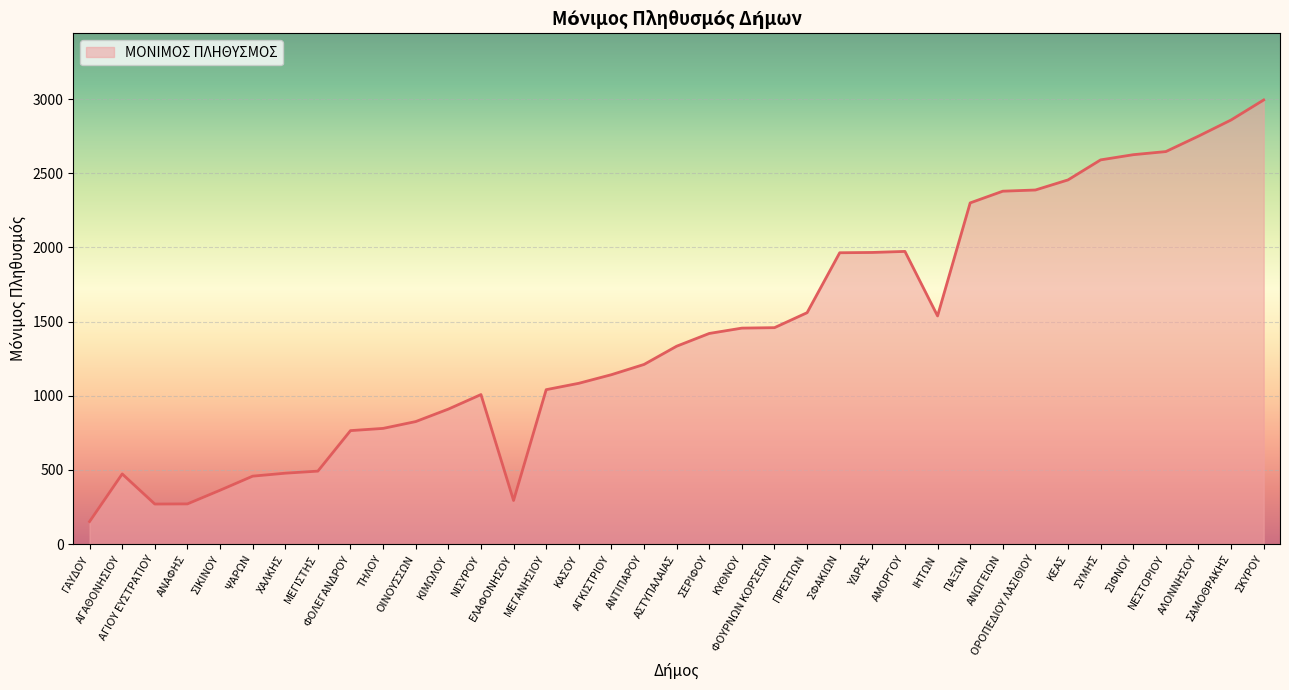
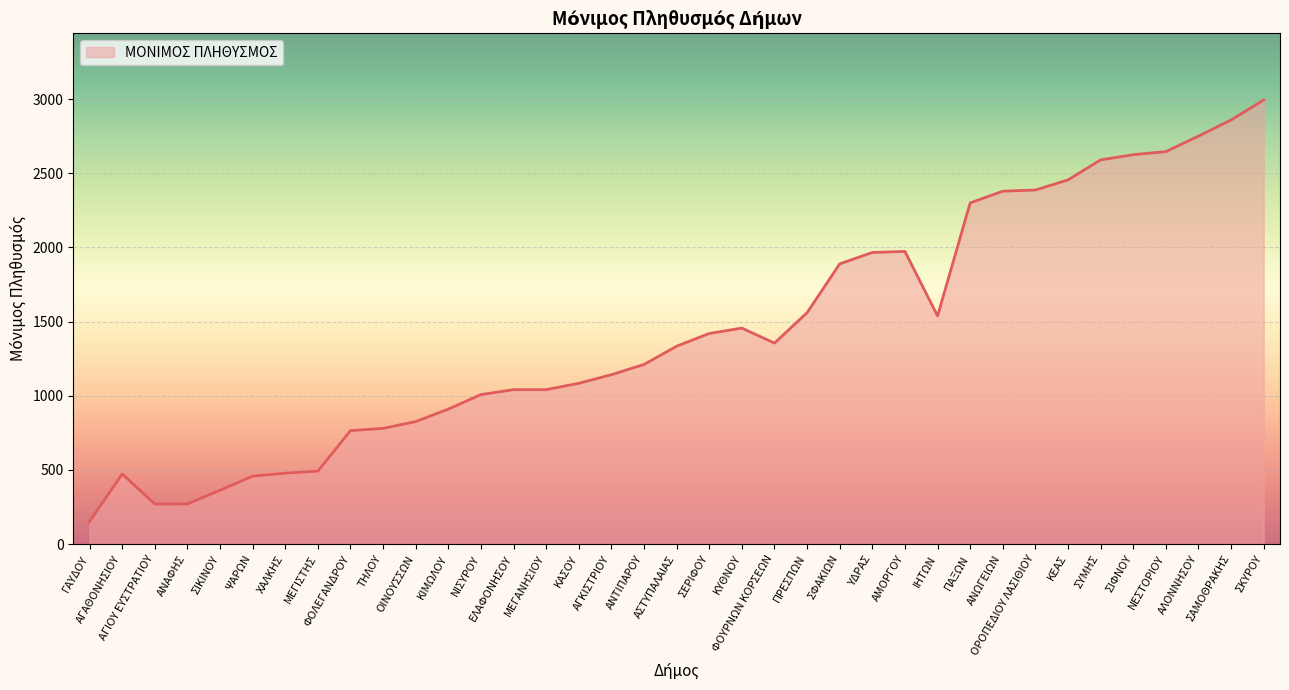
  {
    "ΓΑΥΔΟΥ": 150,
    "ΑΓΑΘΟΝΗΣΙΟΥ": 470,
    "ΑΓΙΟΥ ΕΥΣΤΡΑΤΙΟΥ": 270,
    "ΑΝΑΦΗΣ": 270,
    "ΣΙΚΙΝΟΥ": 360,
    "ΨΑΡΩΝ": 460,
    "ΧΑΛΚΗΣ": 480,
    "ΜΕΓΙΣΤΗΣ": 490,
    "ΦΟΛΕΓΑΝΔΡΟΥ": 770,
    "ΤΗΛΟΥ": 780,
    "ΟΙΝΟΥΣΣΩΝ": 830,
    "ΚΙΜΩΛΟΥ": 910,
    "ΝΙΣΥΡΟΥ": 1010,
-   "ΕΛΑΦΟΝΗΣΟΥ": 290,
+   "ΕΛΑΦΟΝΗΣΟΥ": 1040,
    "ΜΕΓΑΝΗΣΙΟΥ": 1040,
    "ΚΑΣΟΥ": 1080,
    "ΑΓΚΙΣΤΡΙΟΥ": 1140,
    "ΑΝΤΙΠΑΡΟΥ": 1210,
    "ΑΣΤΥΠΑΛΑΙΑΣ": 1330,
    "ΣΕΡΙΦΟΥ": 1420,
    "ΚΥΘΝΟΥ": 1460,
-   "ΦΟΥΡΝΩΝ ΚΟΡΣΕΩΝ": 1460,
+   "ΦΟΥΡΝΩΝ ΚΟΡΣΕΩΝ": 1360,
    "ΠΡΕΣΠΩΝ": 1560,
-   "ΣΦΑΚΙΩΝ": 1960,
+   "ΣΦΑΚΙΩΝ": 1890,
    "ΥΔΡΑΣ": 1970,
    "ΑΜΟΡΓΟΥ": 1970,
    "ΙΗΤΩΝ": 1540,
    "ΠΑΞΩΝ": 2300,
    "ΑΝΩΓΕΙΩΝ": 2380,
    "ΟΡΟΠΕΔΙΟΥ ΛΑΣΙΘΙΟΥ": 2390,
    "ΚΕΑΣ": 2460,
    "ΣΥΜΗΣ": 2590,
    "ΣΙΦΝΟΥ": 2630,
    "ΝΕΣΤΟΡΙΟΥ": 2650,
    "ΑΛΟΝΝΗΣΟΥ": 2750,
    "ΣΑΜΟΘΡΑΚΗΣ": 2860,
    "ΣΚΥΡΟΥ": 2990
  }
